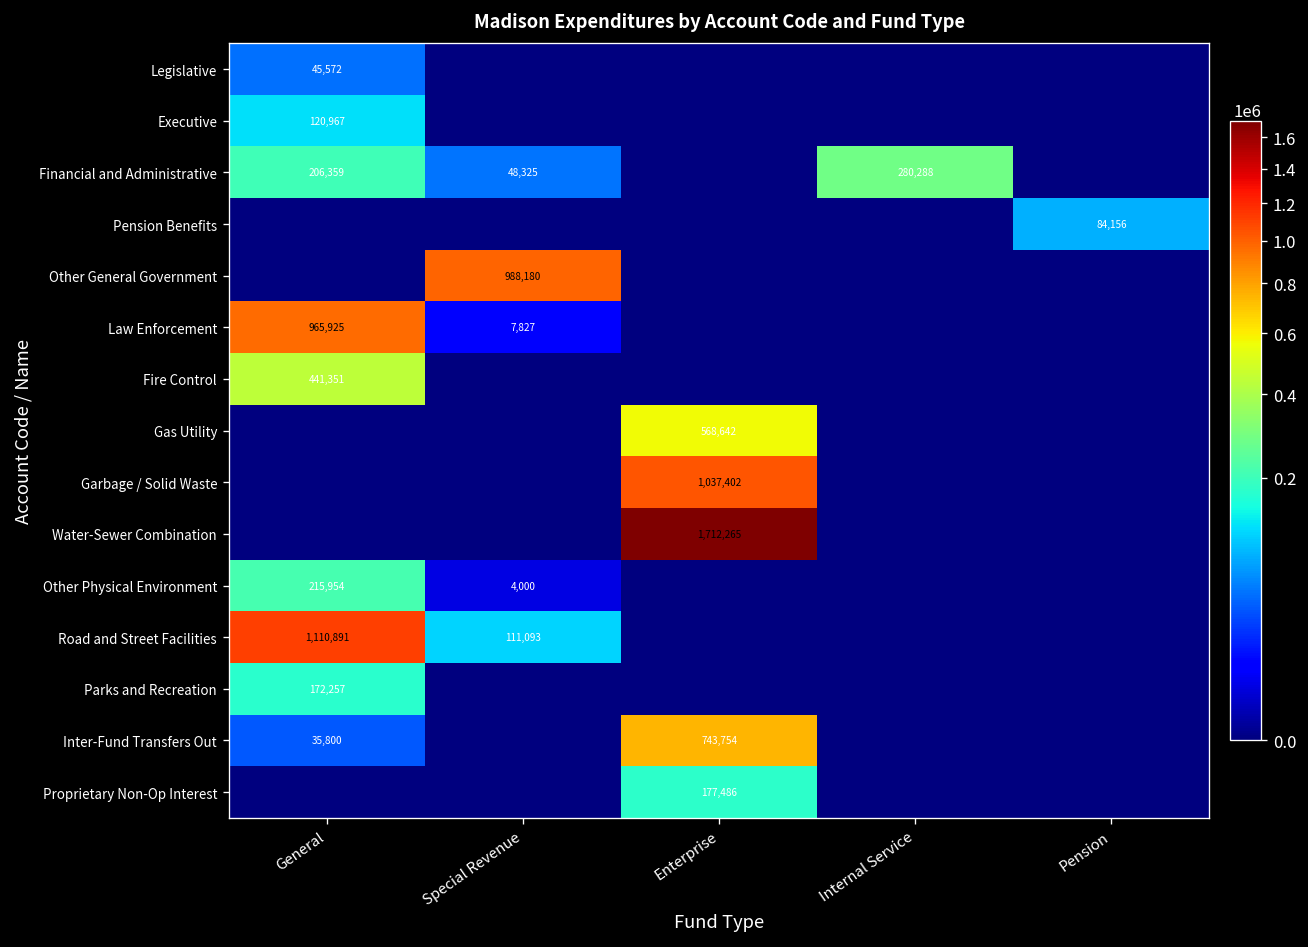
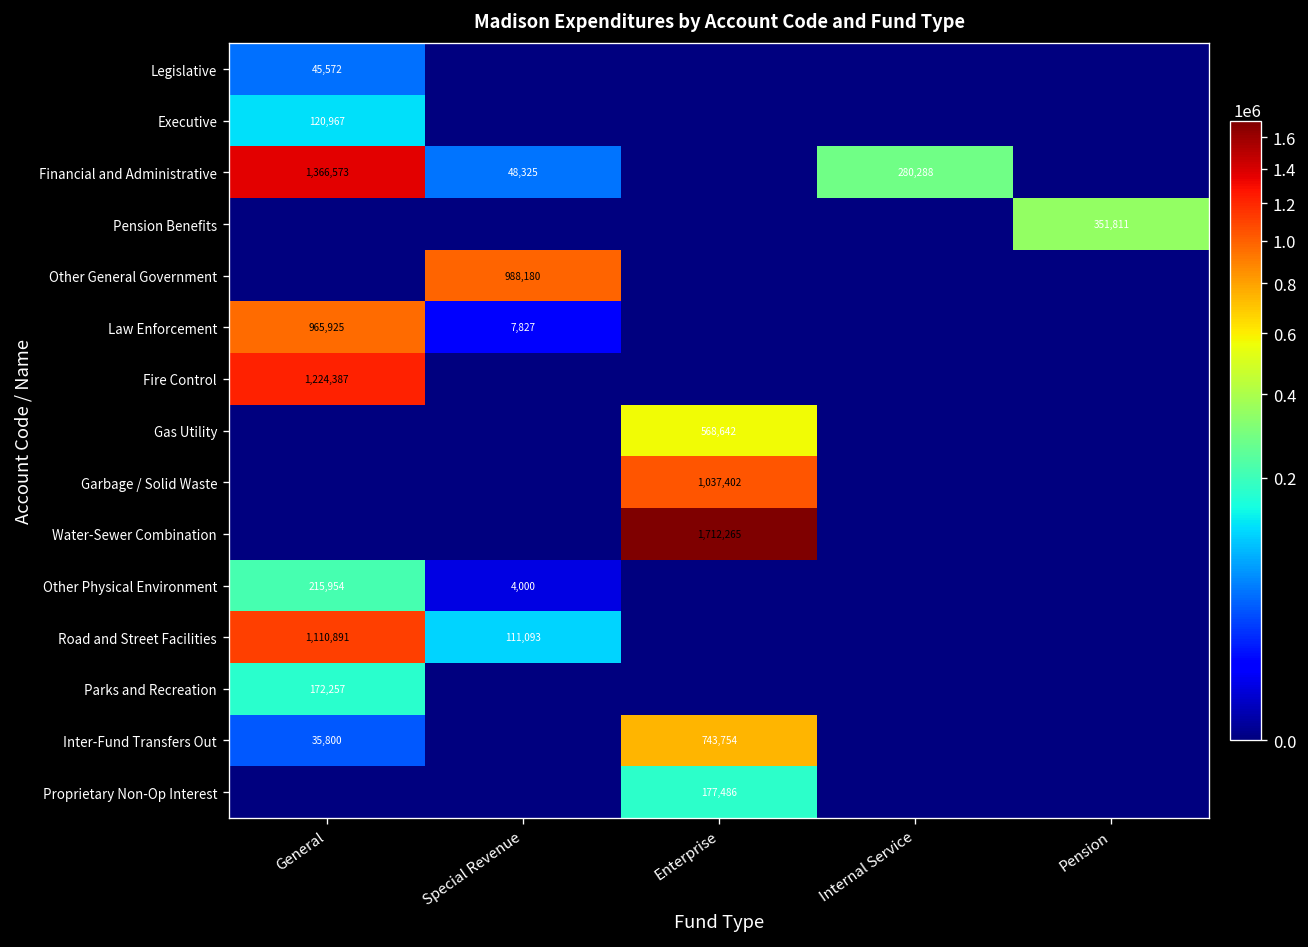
  {
    "Legislative": {
      "General": "45,572"
    },
    "Executive": {
      "General": "120,967"
    },
    "Financial and Administrative": {
-     "General": "206,359",
+     "General": "1,366,573",
      "Special Revenue": "48,325",
      "Internal Service": "280,288"
    },
    "Pension Benefits": {
-     "Pension": "84,156"
+     "Pension": "351,811"
    },
    "Other General Government": {
      "Special Revenue": "988,180"
    },
    "Law Enforcement": {
      "General": "965,925",
      "Special Revenue": "7,827"
    },
    "Fire Control": {
-     "General": "441,351"
+     "General": "1,224,387"
    },
    "Gas Utility": {
      "Enterprise": "568,642"
    },
    "Garbage / Solid Waste": {
      "Enterprise": "1,037,402"
    },
    "Water-Sewer Combination": {
      "Enterprise": "1,712,265"
    },
    "Other Physical Environment": {
      "General": "215,954",
      "Special Revenue": "4,000"
    },
    "Road and Street Facilities": {
      "General": "1,110,891",
      "Special Revenue": "111,093"
    },
    "Parks and Recreation": {
      "General": "172,257"
    },
    "Inter-Fund Transfers Out": {
      "General": "35,800",
      "Enterprise": "743,754"
    },
    "Proprietary Non-Op Interest": {
      "Enterprise": "177,486"
    }
  }
